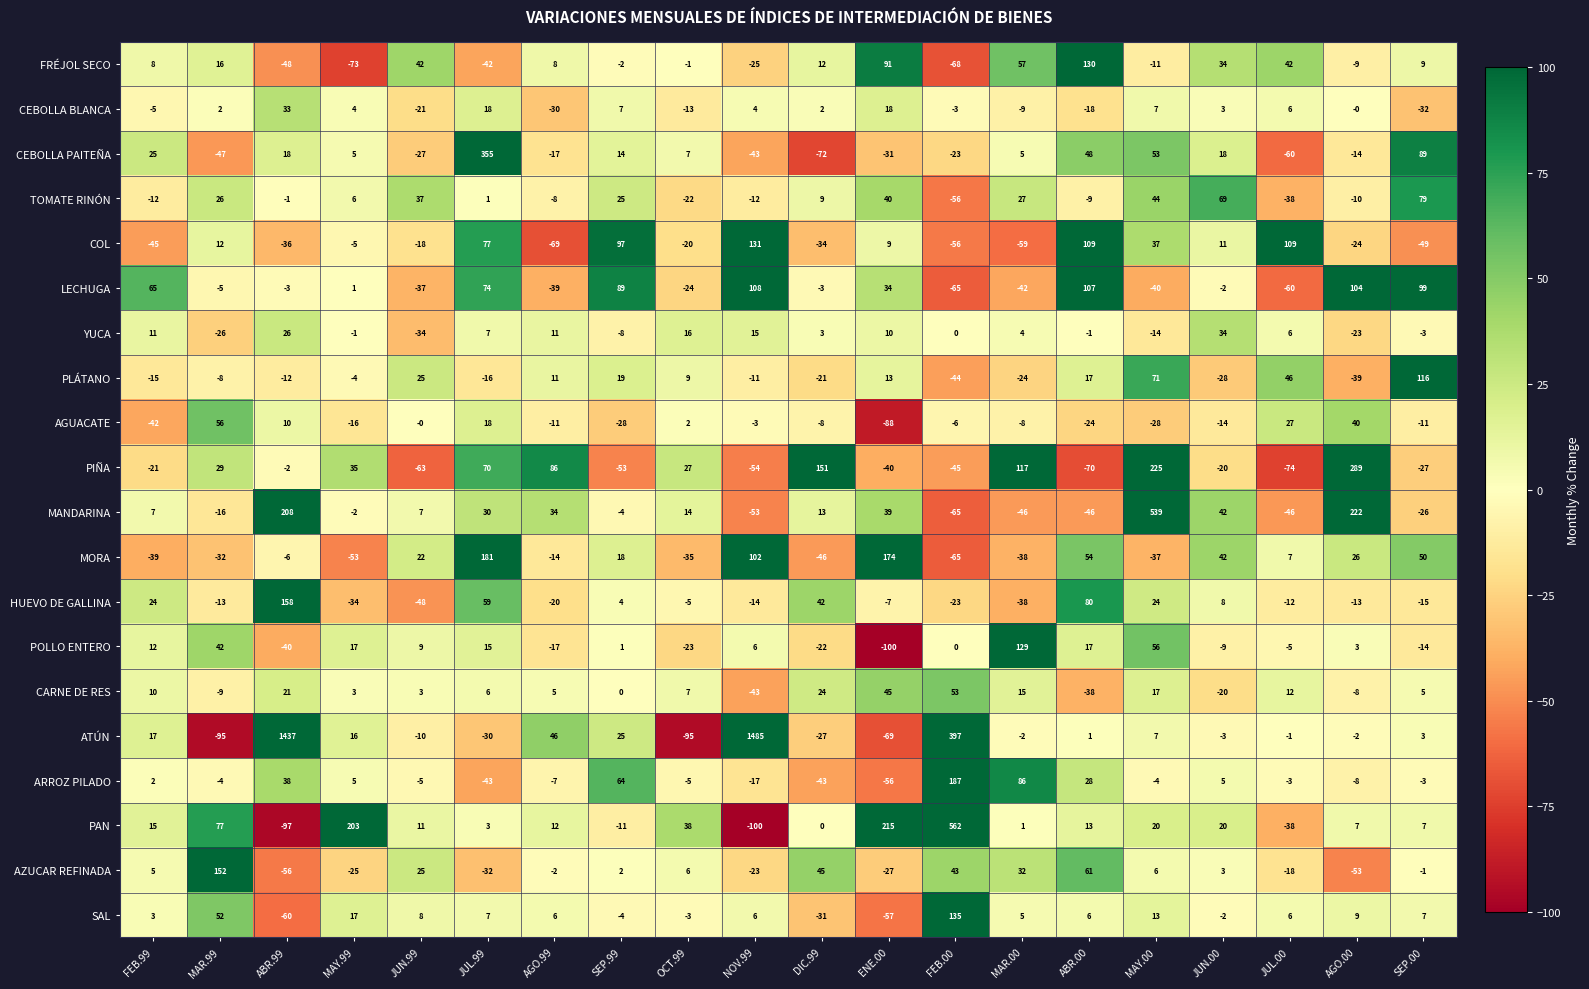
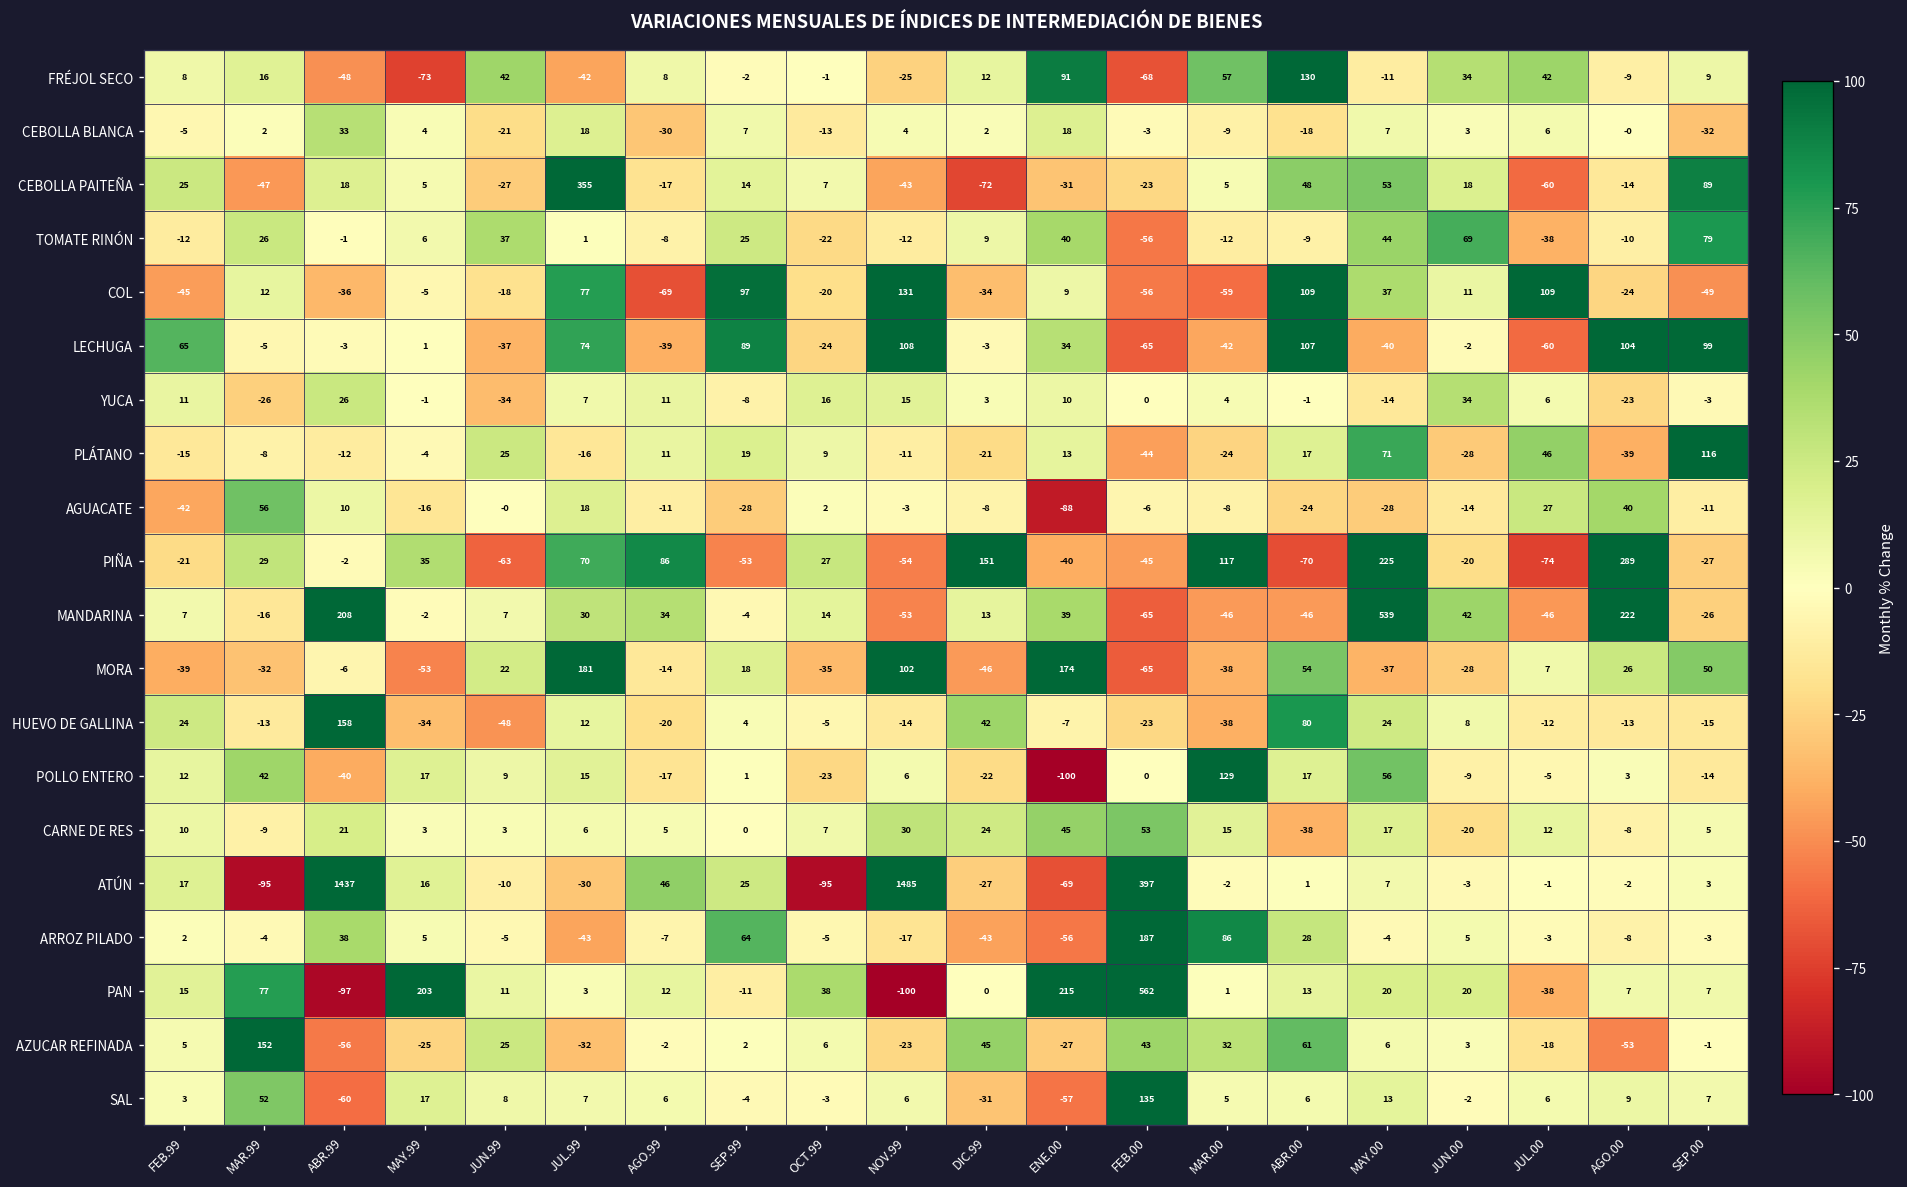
  {
    "TOMATE RINÓN": {
      "FEB.99": -12,
      "MAR.99": 26,
      "ABR.99": -1,
      "MAY.99": 6,
      "JUN.99": 37,
      "JUL.99": 1,
      "AGO.99": -8,
      "SEP.99": 25,
      "OCT.99": -22,
      "NOV.99": -12,
      "DIC.99": 9,
      "ENE.00": 40,
      "FEB.00": -56,
-     "MAR.00": 27,
+     "MAR.00": -12,
      "ABR.00": -9,
      "MAY.00": 44,
      "JUN.00": 69,
      "JUL.00": -38,
      "AGO.00": -10,
      "SEP.00": 79
    },
    "MORA": {
      "FEB.99": -39,
      "MAR.99": -32,
      "ABR.99": -6,
      "MAY.99": -53,
      "JUN.99": 22,
      "JUL.99": 181,
      "AGO.99": -14,
      "SEP.99": 18,
      "OCT.99": -35,
      "NOV.99": 102,
      "DIC.99": -46,
      "ENE.00": 174,
      "FEB.00": -65,
      "MAR.00": -38,
      "ABR.00": 54,
      "MAY.00": -37,
-     "JUN.00": 42,
+     "JUN.00": -28,
      "JUL.00": 7,
      "AGO.00": 26,
      "SEP.00": 50
    },
    "HUEVO DE GALLINA": {
      "FEB.99": 24,
      "MAR.99": -13,
      "ABR.99": 158,
      "MAY.99": -34,
      "JUN.99": -48,
-     "JUL.99": 59,
+     "JUL.99": 12,
      "AGO.99": -20,
      "SEP.99": 4,
      "OCT.99": -5,
      "NOV.99": -14,
      "DIC.99": 42,
      "ENE.00": -7,
      "FEB.00": -23,
      "MAR.00": -38,
      "ABR.00": 80,
      "MAY.00": 24,
      "JUN.00": 8,
      "JUL.00": -12,
      "AGO.00": -13,
      "SEP.00": -15
    },
    "CARNE DE RES": {
      "FEB.99": 10,
      "MAR.99": -9,
      "ABR.99": 21,
      "MAY.99": 3,
      "JUN.99": 3,
      "JUL.99": 6,
      "AGO.99": 5,
      "SEP.99": 0,
      "OCT.99": 7,
-     "NOV.99": -43,
+     "NOV.99": 30,
      "DIC.99": 24,
      "ENE.00": 45,
      "FEB.00": 53,
      "MAR.00": 15,
      "ABR.00": -38,
      "MAY.00": 17,
      "JUN.00": -20,
      "JUL.00": 12,
      "AGO.00": -8,
      "SEP.00": 5
    }
  }
